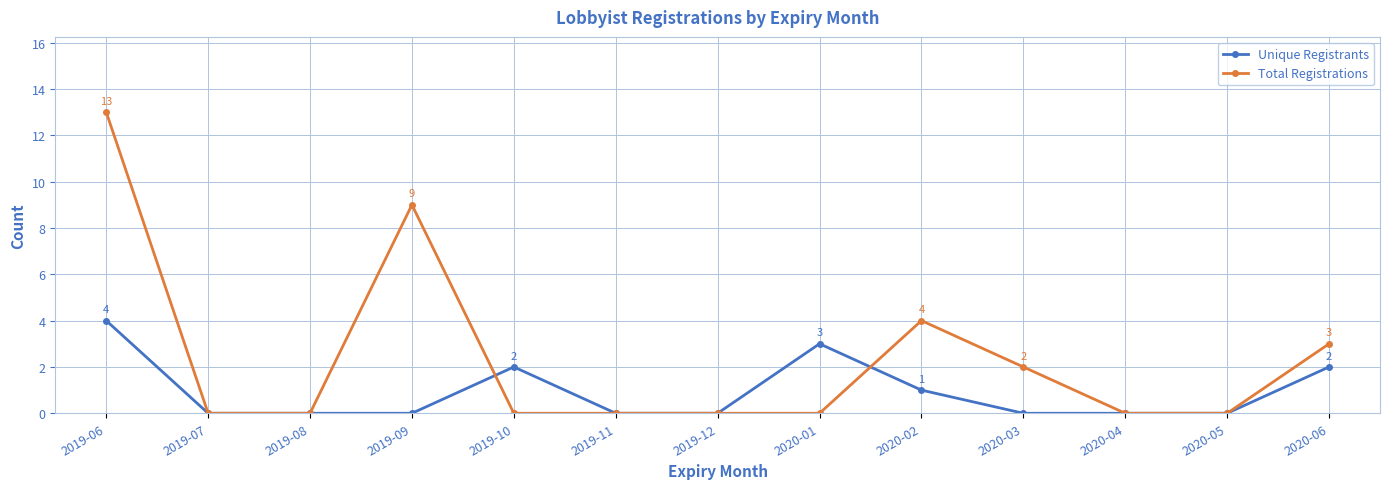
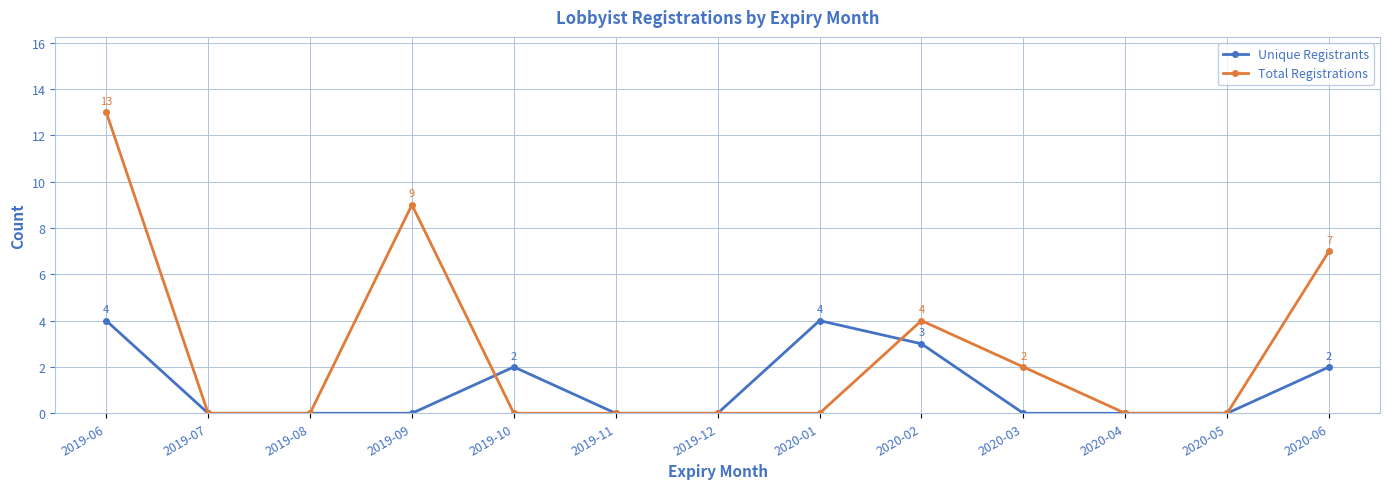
  {
    "Unique Registrants": {
      "2019-06": 4,
      "2019-10": 2,
-     "2020-01": 3,
-     "2020-02": 1,
+     "2020-01": 4,
+     "2020-02": 3,
      "2020-06": 2
    },
    "Total Registrations": {
      "2019-06": 13,
      "2019-09": 9,
      "2020-02": 4,
      "2020-03": 2,
-     "2020-06": 3
+     "2020-06": 7
    }
  }
